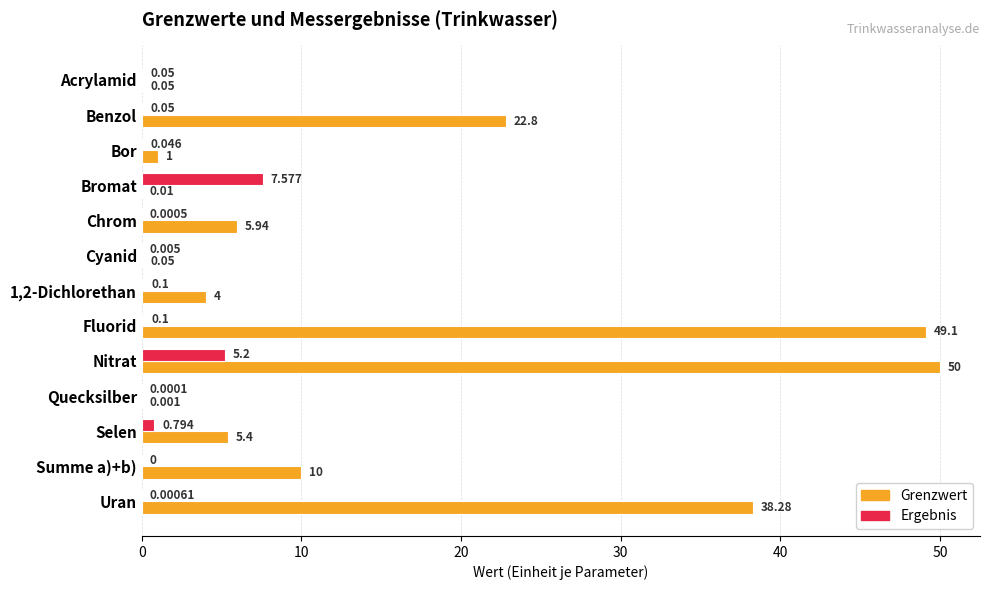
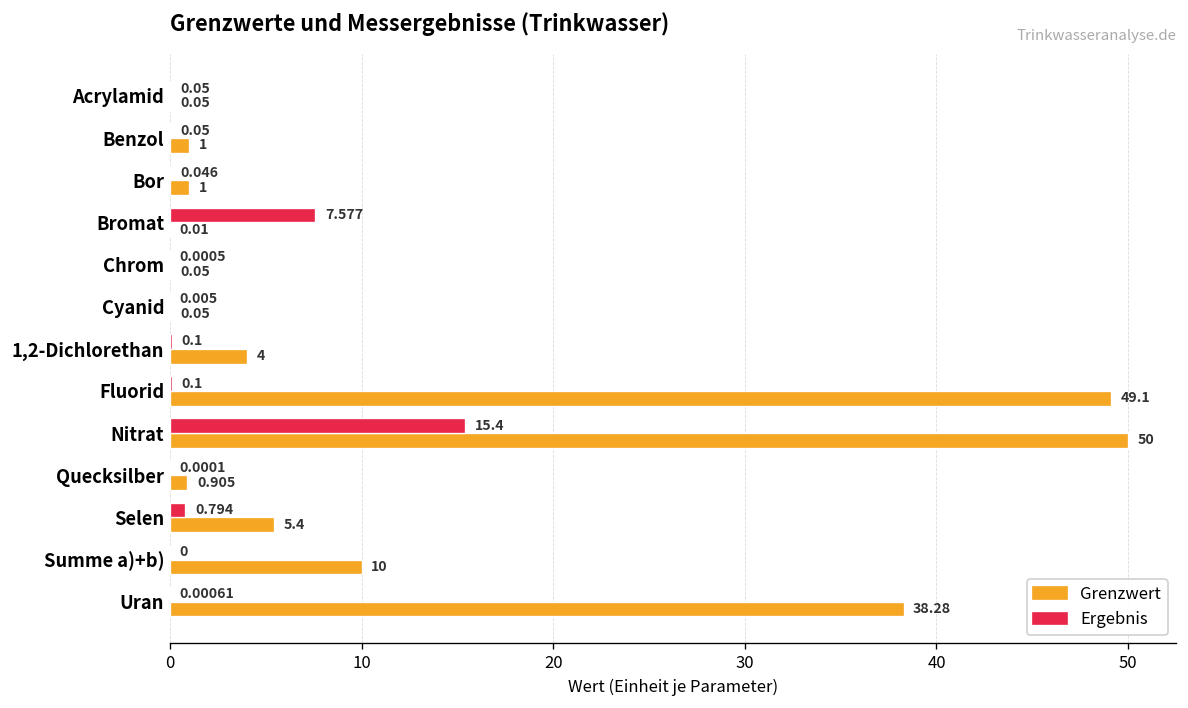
  {
    "Grenzwert": {
      "Acrylamid": 0.05,
-     "Benzol": 22.8,
+     "Benzol": 1,
      "Bor": 1,
      "Bromat": 0.01,
-     "Chrom": 5.94,
+     "Chrom": 0.05,
      "Cyanid": 0.05,
      "1,2-Dichlorethan": 4,
      "Fluorid": 49.1,
      "Nitrat": 50,
-     "Quecksilber": 0.001,
+     "Quecksilber": 0.905,
      "Selen": 5.4,
      "Summe a)+b)": 10,
      "Uran": 38.28
    },
    "Ergebnis": {
      "Acrylamid": 0.05,
      "Benzol": 0.05,
      "Bor": 0.046,
      "Bromat": 7.577,
      "Chrom": 0.0005,
      "Cyanid": 0.005,
      "1,2-Dichlorethan": 0.1,
      "Fluorid": 0.1,
-     "Nitrat": 5.2,
+     "Nitrat": 15.4,
      "Quecksilber": 0.0001,
      "Selen": 0.794,
      "Summe a)+b)": 0,
      "Uran": 0.00061
    }
  }
